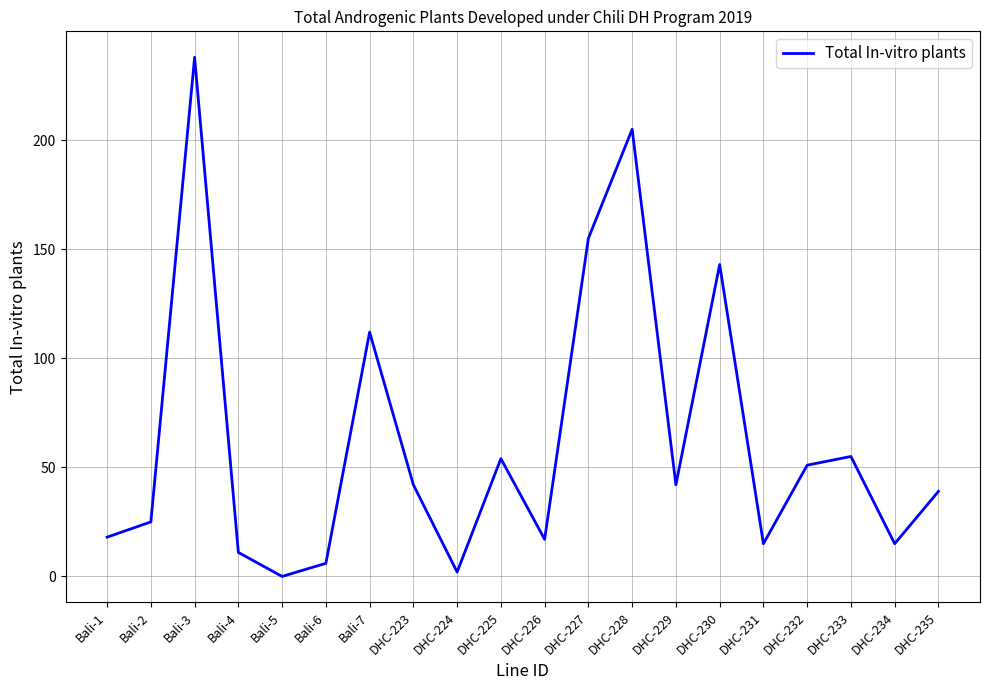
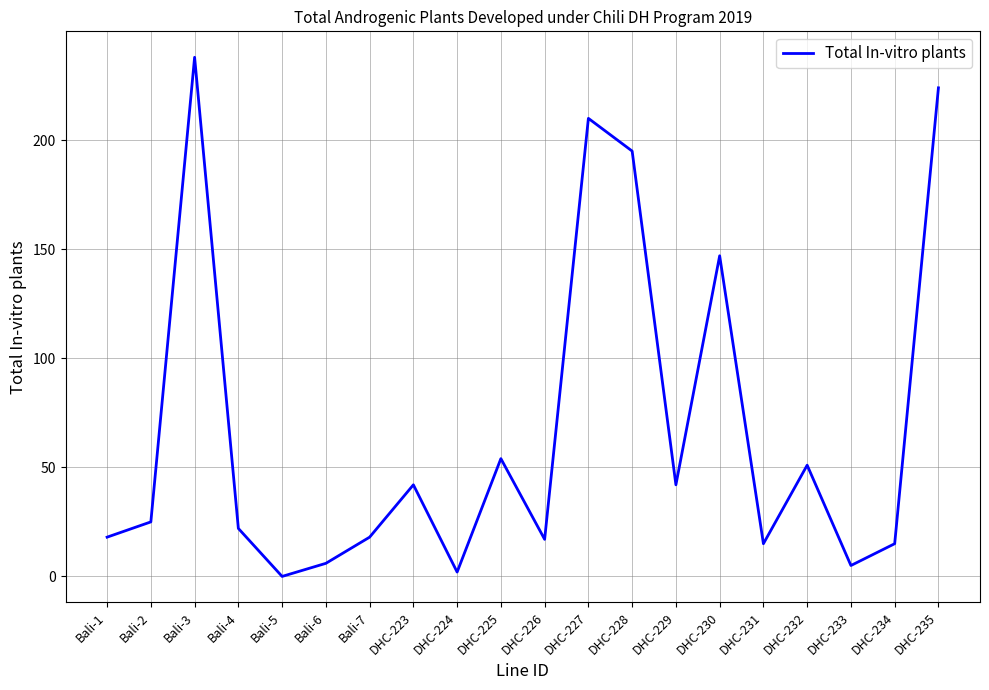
  {
    "Bali-1": 18,
    "Bali-2": 25,
    "Bali-3": 238,
-   "Bali-4": 11,
+   "Bali-4": 22,
    "Bali-5": 0,
    "Bali-6": 6,
-   "Bali-7": 112,
+   "Bali-7": 18,
    "DHC-223": 42,
    "DHC-224": 2,
    "DHC-225": 54,
    "DHC-226": 17,
-   "DHC-227": 155,
-   "DHC-228": 205,
+   "DHC-227": 210,
+   "DHC-228": 195,
    "DHC-229": 42,
-   "DHC-230": 143,
+   "DHC-230": 147,
    "DHC-231": 15,
    "DHC-232": 51,
-   "DHC-233": 55,
+   "DHC-233": 5,
    "DHC-234": 15,
-   "DHC-235": 39
+   "DHC-235": 224
  }
